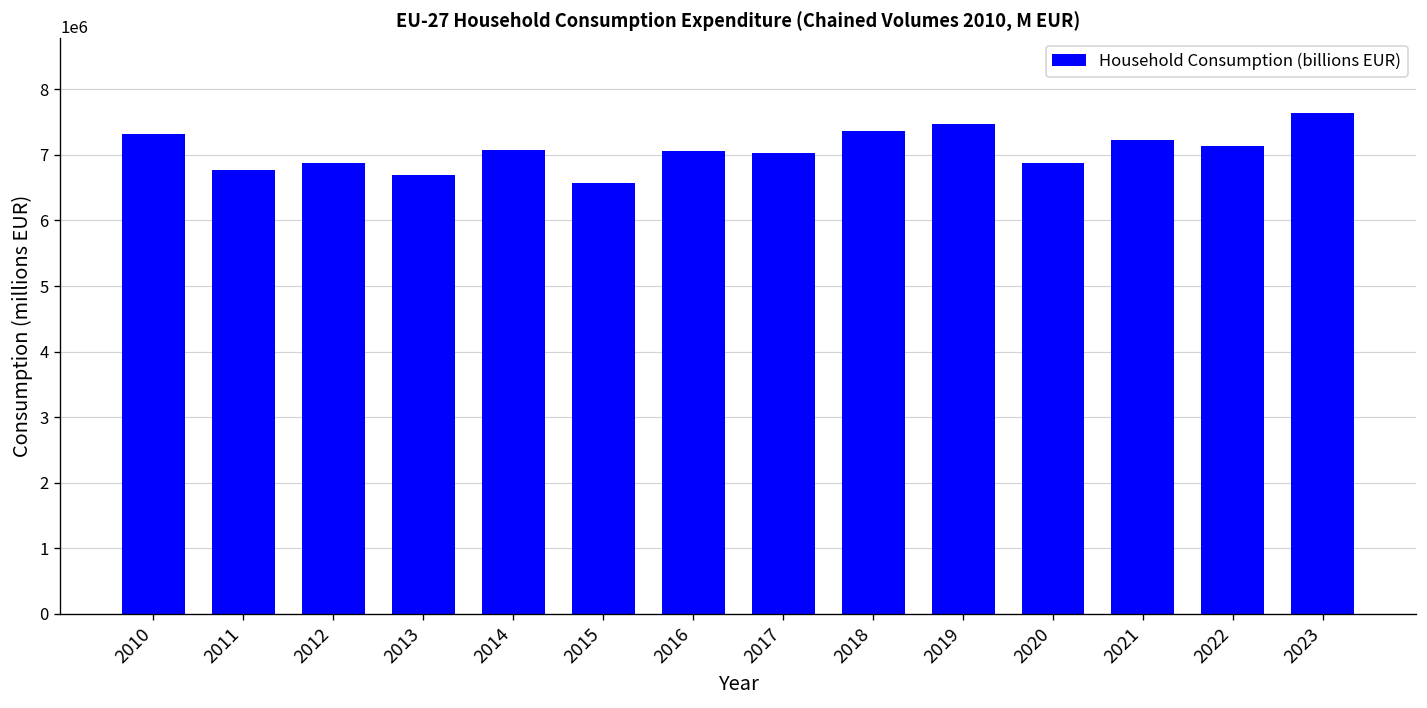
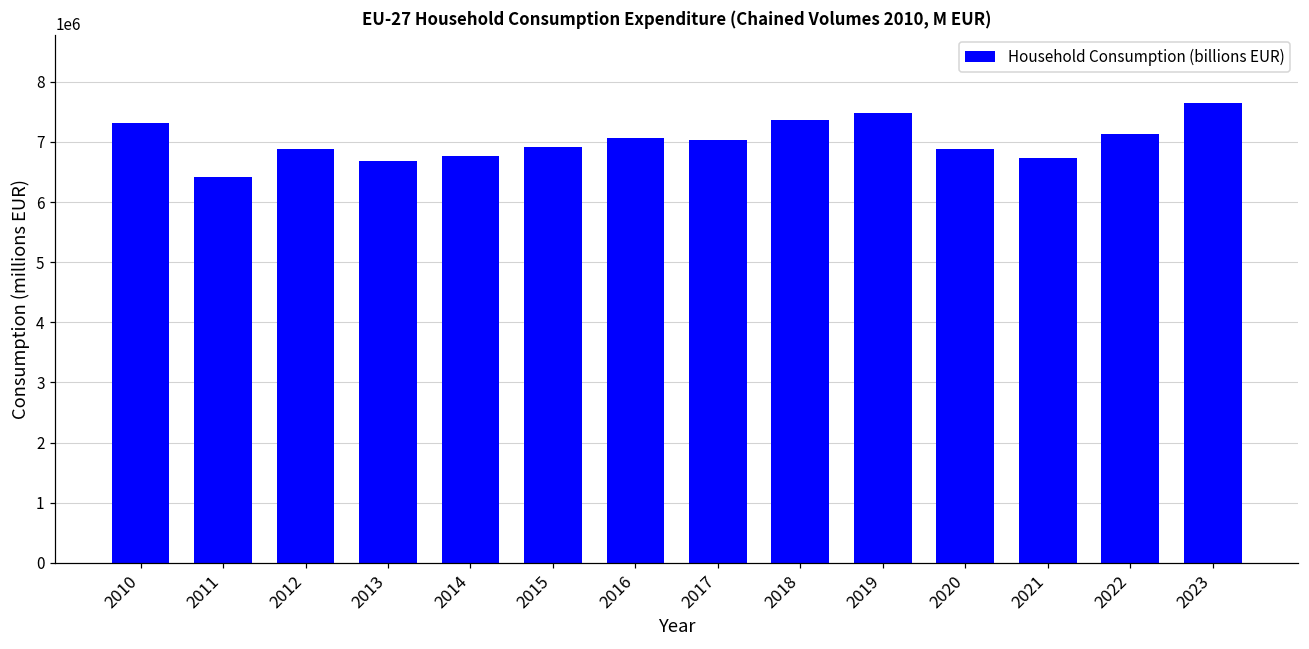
  {
    "2010": 7300000,
-   "2011": 6800000,
+   "2011": 6400000,
    "2012": 6900000,
    "2013": 6700000,
-   "2014": 7100000,
-   "2015": 6600000,
+   "2014": 6800000,
+   "2015": 6900000,
    "2016": 7100000,
    "2017": 7000000,
    "2018": 7400000,
    "2019": 7500000,
    "2020": 6900000,
-   "2021": 7200000,
+   "2021": 6700000,
    "2022": 7100000,
    "2023": 7600000
  }
